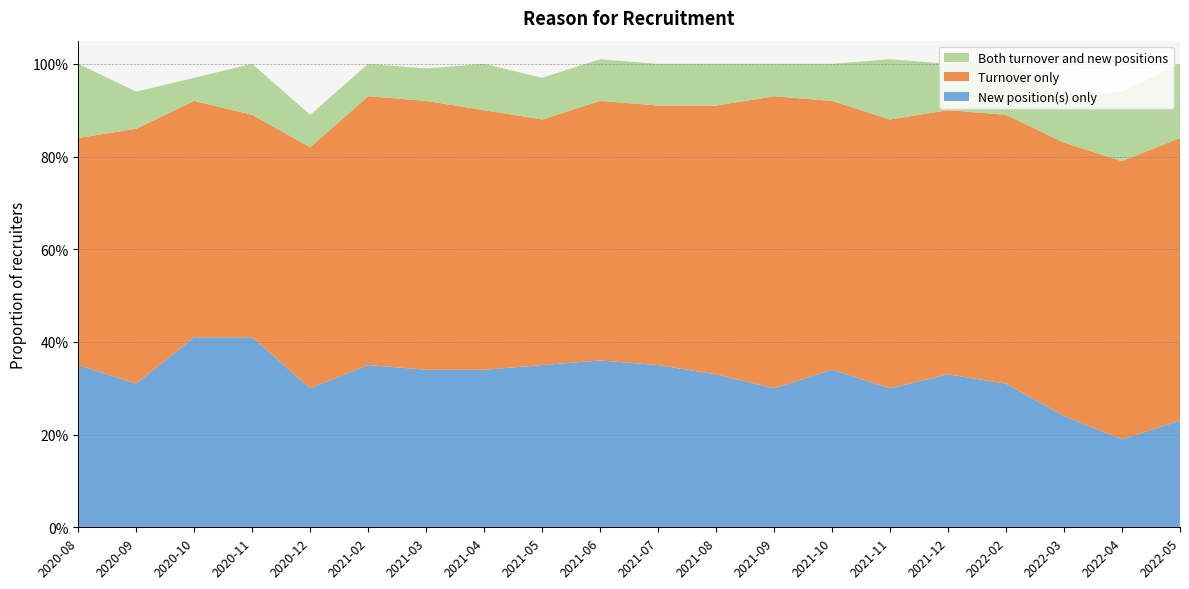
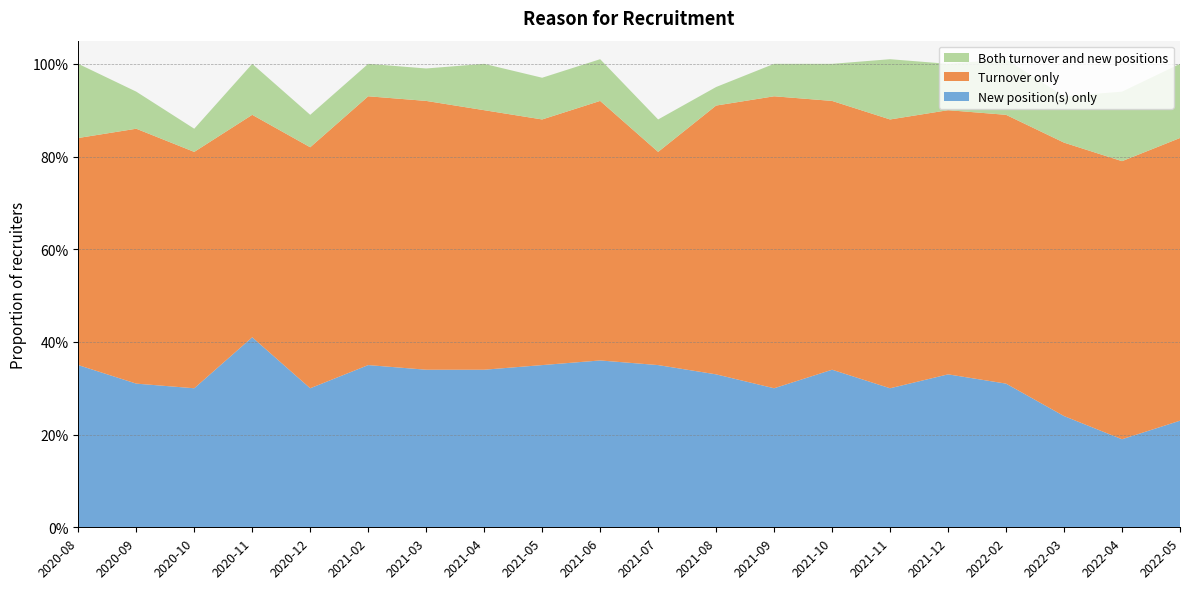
  {
    "New position(s) only": {
      "2020-08": "35%",
      "2020-09": "31%",
-     "2020-10": "41%",
+     "2020-10": "30%",
      "2020-11": "41%",
      "2020-12": "30%",
      "2021-02": "35%",
      "2021-03": "34%",
      "2021-04": "34%",
      "2021-05": "35%",
      "2021-06": "36%",
      "2021-07": "35%",
      "2021-08": "33%",
      "2021-09": "30%",
      "2021-10": "34%",
      "2021-11": "30%",
      "2021-12": "33%",
      "2022-02": "31%",
      "2022-03": "24%",
      "2022-04": "19%",
      "2022-05": "23%"
    },
    "Turnover only": {
      "2020-08": "49%",
      "2020-09": "55%",
      "2020-10": "51%",
      "2020-11": "48%",
      "2020-12": "52%",
      "2021-02": "58%",
      "2021-03": "58%",
      "2021-04": "56%",
      "2021-05": "53%",
      "2021-06": "56%",
-     "2021-07": "56%",
+     "2021-07": "46%",
      "2021-08": "58%",
      "2021-09": "63%",
      "2021-10": "58%",
      "2021-11": "58%",
      "2021-12": "57%",
      "2022-02": "58%",
      "2022-03": "59%",
      "2022-04": "60%",
      "2022-05": "61%"
    },
    "Both turnover and new positions": {
      "2020-08": "16%",
      "2020-09": "8%",
      "2020-10": "5%",
      "2020-11": "11%",
      "2020-12": "7%",
      "2021-02": "7%",
      "2021-03": "7%",
      "2021-04": "10%",
      "2021-05": "9%",
      "2021-06": "9%",
-     "2021-07": "9%",
-     "2021-08": "9%",
+     "2021-07": "7%",
+     "2021-08": "4%",
      "2021-09": "7%",
      "2021-10": "8%",
      "2021-11": "13%",
      "2022-05": "16%"
    }
  }
